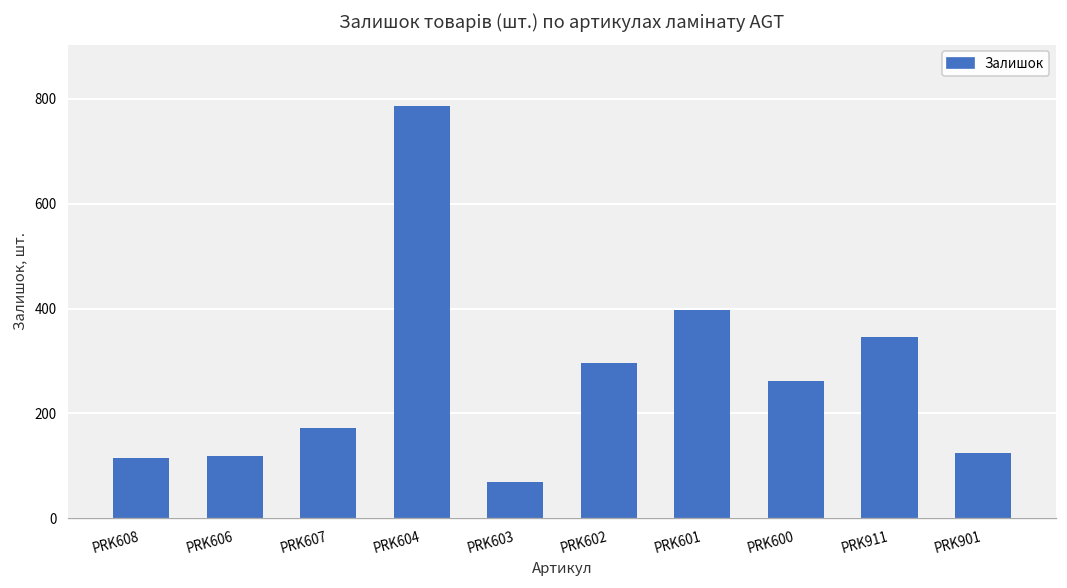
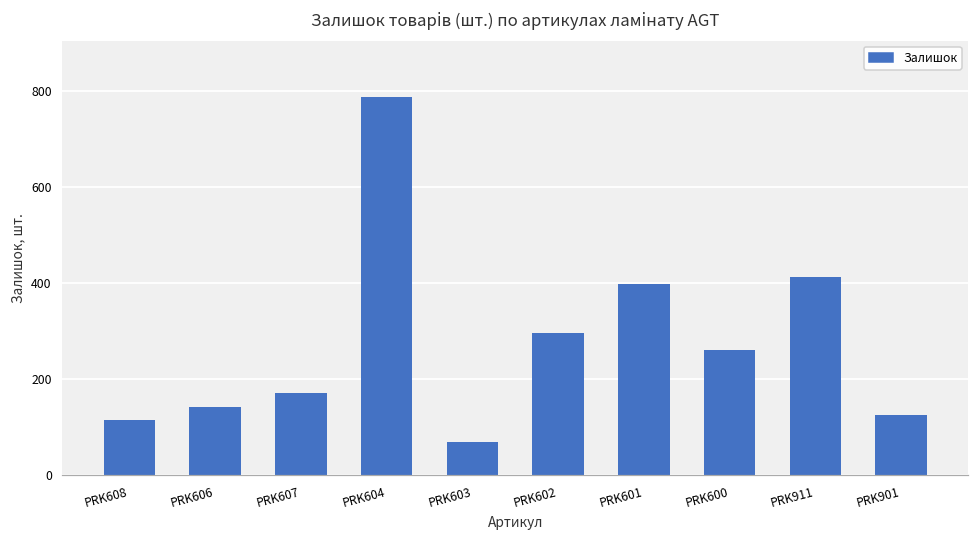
  {
    "PRK608": 120,
-   "PRK606": 120,
+   "PRK606": 140,
    "PRK607": 170,
    "PRK604": 790,
    "PRK603": 70,
    "PRK602": 300,
    "PRK601": 400,
    "PRK600": 260,
-   "PRK911": 350,
+   "PRK911": 410,
    "PRK901": 120
  }
